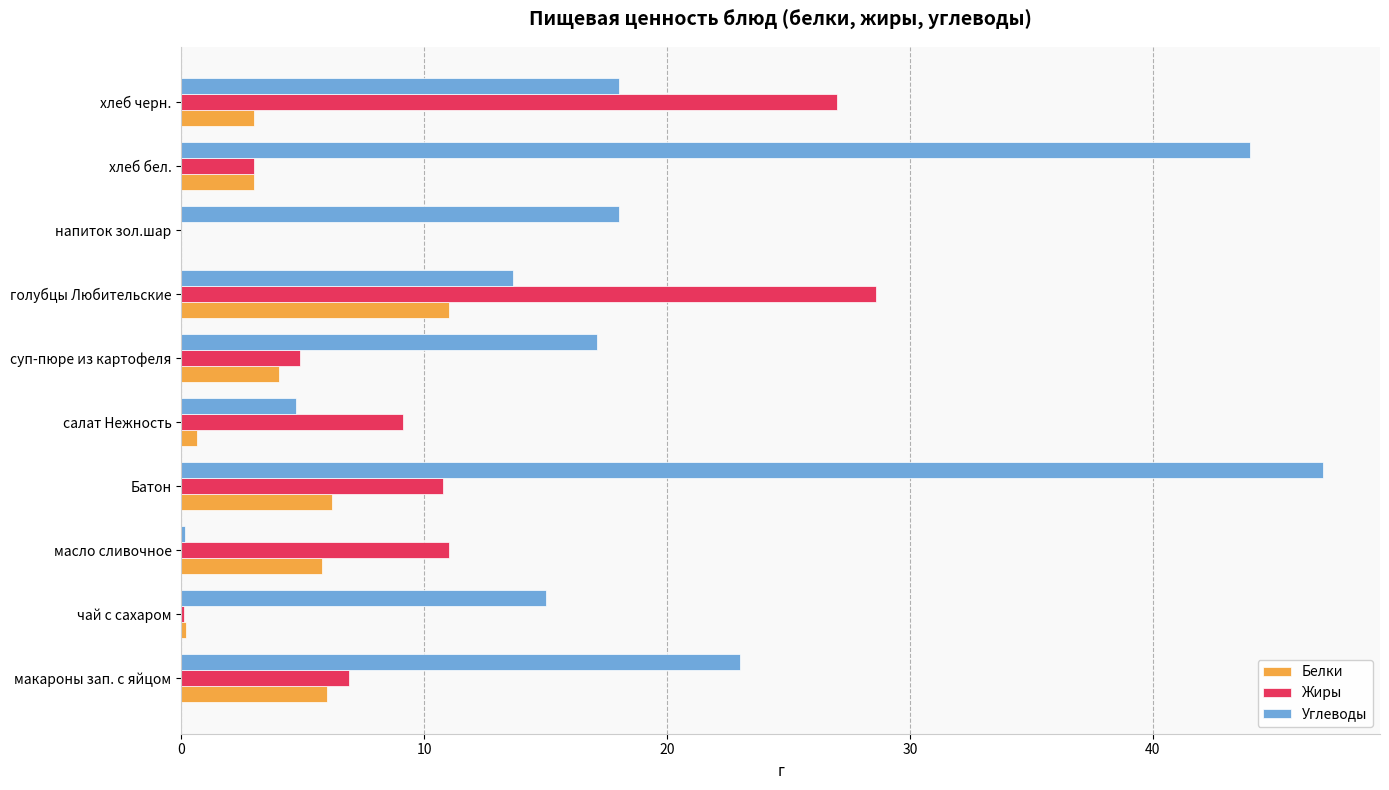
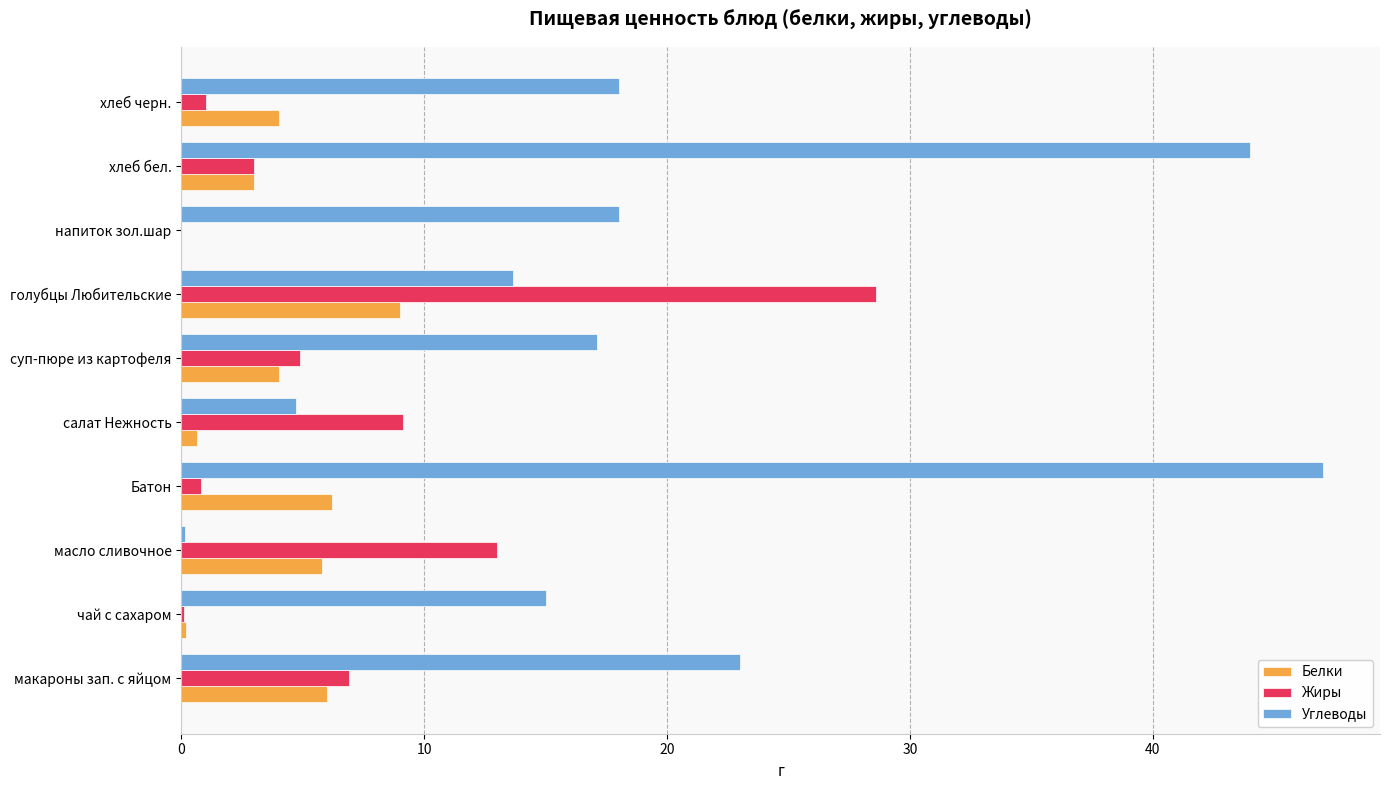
  {
    "Белки": {
-     "хлеб черн.": 3,
+     "хлеб черн.": 4,
      "хлеб бел.": 3,
      "напиток зол.шар": 0,
-     "голубцы Любительские": 11,
+     "голубцы Любительские": 9,
      "суп-пюре из картофеля": 4,
      "салат Нежность": 0.7,
      "Батон": 6.2,
      "масло сливочное": 5.8,
      "чай с сахаром": 0.2,
      "макароны зап. с яйцом": 6
    },
    "Жиры": {
-     "хлеб черн.": 27,
+     "хлеб черн.": 1,
      "хлеб бел.": 3.0,
      "напиток зол.шар": 0.0,
      "голубцы Любительские": 28.6,
      "суп-пюре из картофеля": 4.9,
      "салат Нежность": 9.1,
-     "Батон": 10.8,
-     "масло сливочное": 11,
+     "Батон": 0.8,
+     "масло сливочное": 13,
      "макароны зап. с яйцом": 6.9
    },
    "Углеводы": {
      "хлеб черн.": 18.0,
      "хлеб бел.": 44.0,
      "напиток зол.шар": 18.0,
      "голубцы Любительские": 13.6,
      "суп-пюре из картофеля": 17.1,
      "салат Нежность": 4.7,
      "Батон": 47.0,
      "масло сливочное": 0.1,
      "чай с сахаром": 15.0,
      "макароны зап. с яйцом": 23.0
    }
  }
